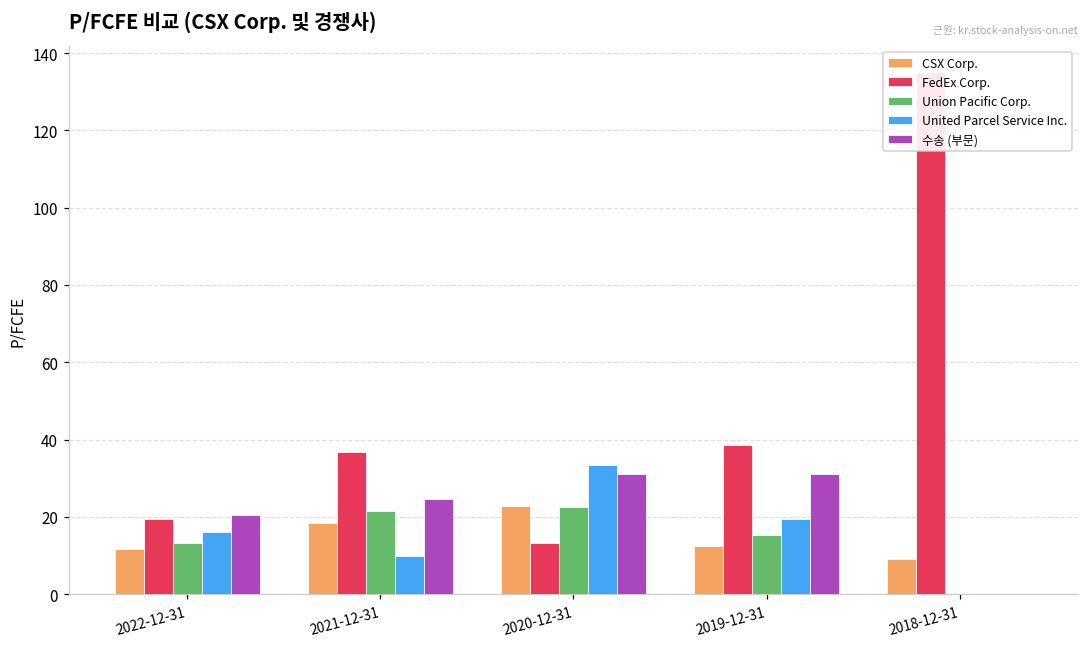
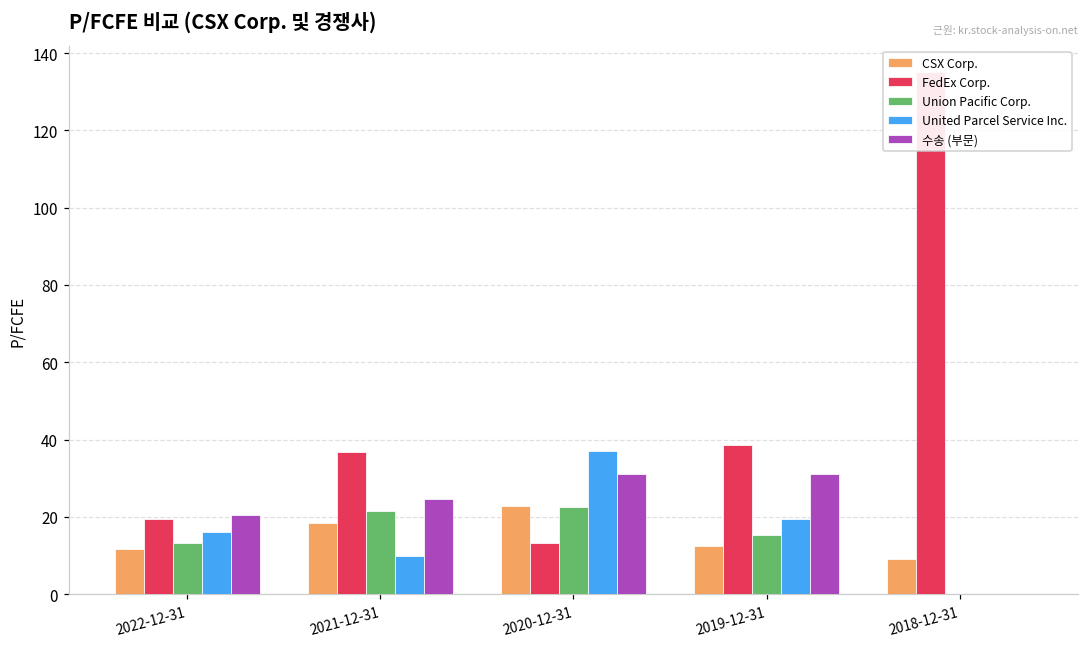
  {
    "CSX Corp.": {
      "2022-12-31": 12,
      "2021-12-31": 18,
      "2020-12-31": 23,
      "2019-12-31": 12,
      "2018-12-31": 9
    },
    "FedEx Corp.": {
      "2022-12-31": 19,
      "2021-12-31": 37,
      "2020-12-31": 13,
      "2019-12-31": 39
    },
    "Union Pacific Corp.": {
      "2022-12-31": 13,
      "2021-12-31": 21,
      "2020-12-31": 22,
      "2019-12-31": 15,
      "2018-12-31": 0
    },
    "United Parcel Service Inc.": {
      "2022-12-31": 16,
      "2021-12-31": 10,
-     "2020-12-31": 33,
+     "2020-12-31": 37,
      "2019-12-31": 20,
      "2018-12-31": 0
    },
    "수송 (부문)": {
      "2022-12-31": 21,
      "2021-12-31": 25,
      "2020-12-31": 31,
      "2019-12-31": 31,
      "2018-12-31": 0
    }
  }
